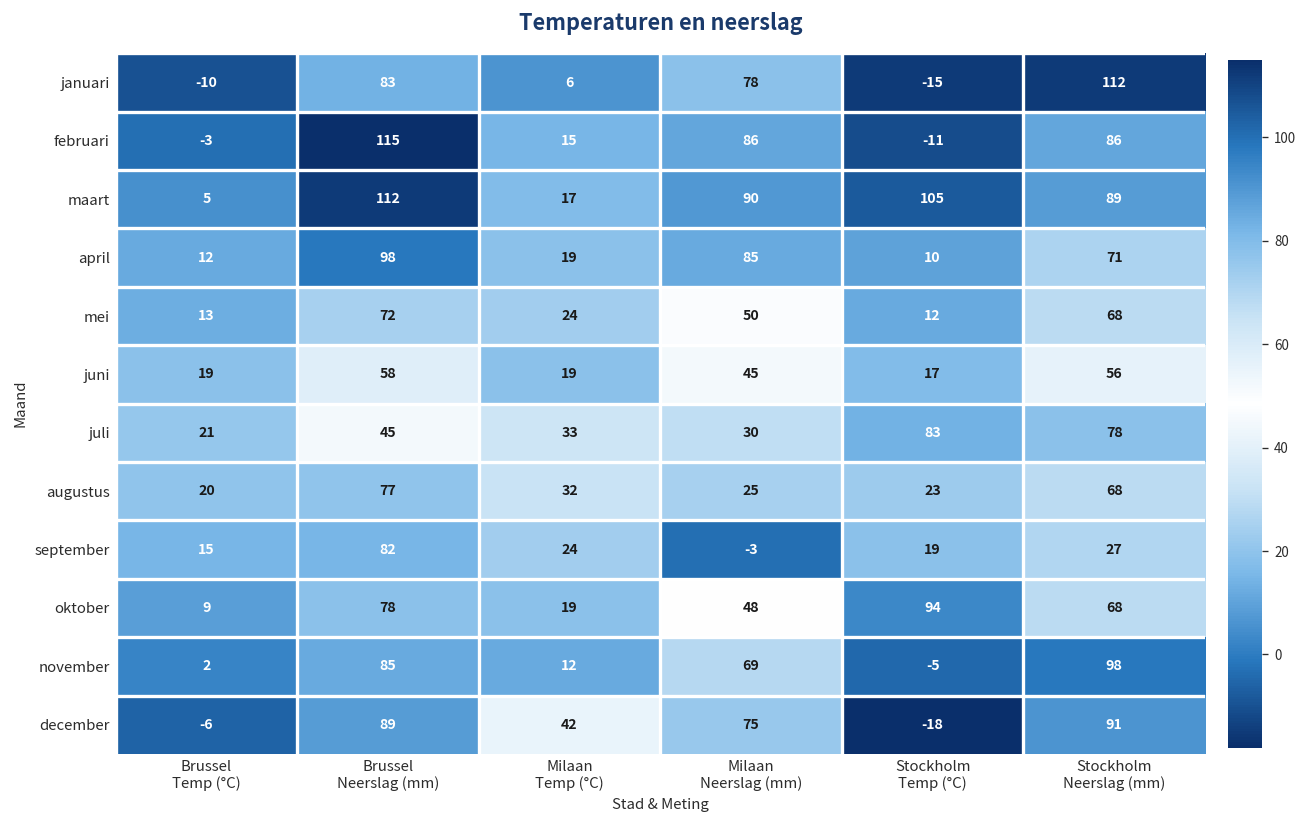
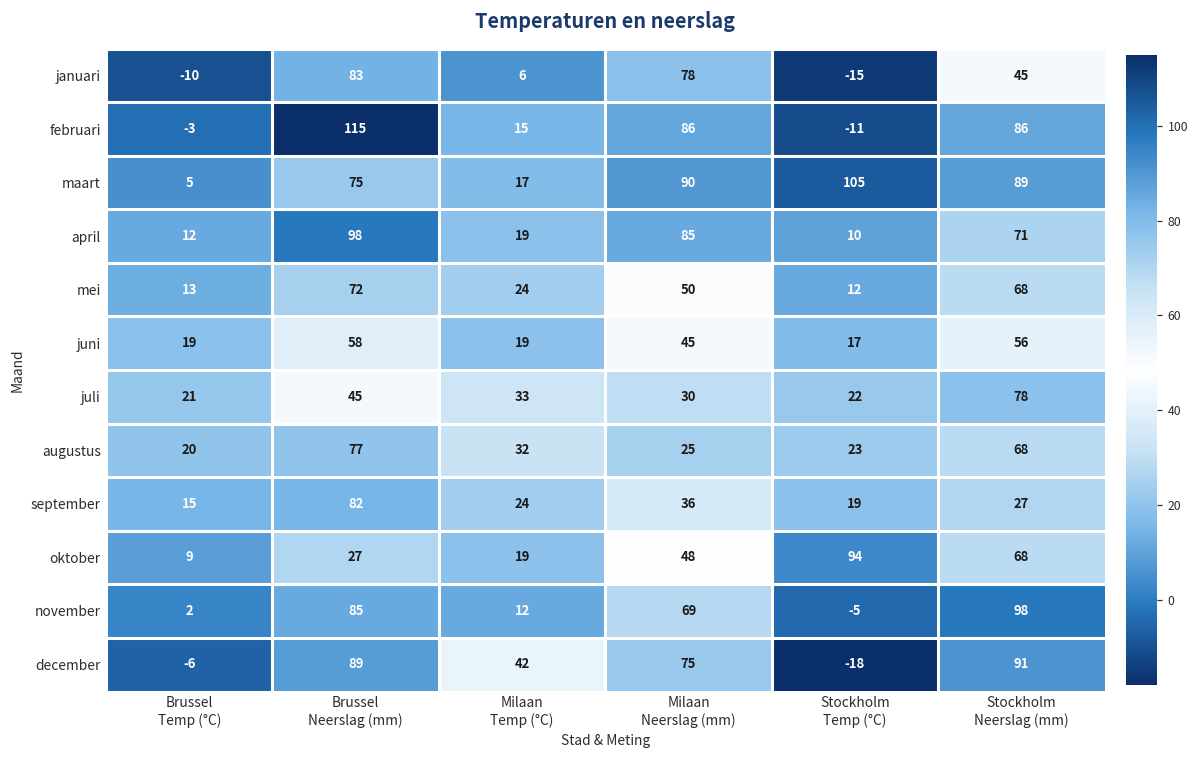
  {
    "januari": {
      "Brussel Temp (°C)": -10,
      "Brussel Neerslag (mm)": 83,
      "Milaan Temp (°C)": 6,
      "Milaan Neerslag (mm)": 78,
      "Stockholm Temp (°C)": -15,
-     "Stockholm Neerslag (mm)": 112
+     "Stockholm Neerslag (mm)": 45
    },
    "februari": {
      "Brussel Temp (°C)": -3,
      "Brussel Neerslag (mm)": 115,
      "Milaan Temp (°C)": 15,
      "Milaan Neerslag (mm)": 86,
      "Stockholm Temp (°C)": -11,
      "Stockholm Neerslag (mm)": 86
    },
    "maart": {
      "Brussel Temp (°C)": 5,
-     "Brussel Neerslag (mm)": 112,
+     "Brussel Neerslag (mm)": 75,
      "Milaan Temp (°C)": 17,
      "Milaan Neerslag (mm)": 90,
      "Stockholm Temp (°C)": 105,
      "Stockholm Neerslag (mm)": 89
    },
    "april": {
      "Brussel Temp (°C)": 12,
      "Brussel Neerslag (mm)": 98,
      "Milaan Temp (°C)": 19,
      "Milaan Neerslag (mm)": 85,
      "Stockholm Temp (°C)": 10,
      "Stockholm Neerslag (mm)": 71
    },
    "mei": {
      "Brussel Temp (°C)": 13,
      "Brussel Neerslag (mm)": 72,
      "Milaan Temp (°C)": 24,
      "Milaan Neerslag (mm)": 50,
      "Stockholm Temp (°C)": 12,
      "Stockholm Neerslag (mm)": 68
    },
    "juni": {
      "Brussel Temp (°C)": 19,
      "Brussel Neerslag (mm)": 58,
      "Milaan Temp (°C)": 19,
      "Milaan Neerslag (mm)": 45,
      "Stockholm Temp (°C)": 17,
      "Stockholm Neerslag (mm)": 56
    },
    "juli": {
      "Brussel Temp (°C)": 21,
      "Brussel Neerslag (mm)": 45,
      "Milaan Temp (°C)": 33,
      "Milaan Neerslag (mm)": 30,
-     "Stockholm Temp (°C)": 83,
+     "Stockholm Temp (°C)": 22,
      "Stockholm Neerslag (mm)": 78
    },
    "augustus": {
      "Brussel Temp (°C)": 20,
      "Brussel Neerslag (mm)": 77,
      "Milaan Temp (°C)": 32,
      "Milaan Neerslag (mm)": 25,
      "Stockholm Temp (°C)": 23,
      "Stockholm Neerslag (mm)": 68
    },
    "september": {
      "Brussel Temp (°C)": 15,
      "Brussel Neerslag (mm)": 82,
      "Milaan Temp (°C)": 24,
-     "Milaan Neerslag (mm)": -3,
+     "Milaan Neerslag (mm)": 36,
      "Stockholm Temp (°C)": 19,
      "Stockholm Neerslag (mm)": 27
    },
    "oktober": {
      "Brussel Temp (°C)": 9,
-     "Brussel Neerslag (mm)": 78,
+     "Brussel Neerslag (mm)": 27,
      "Milaan Temp (°C)": 19,
      "Milaan Neerslag (mm)": 48,
      "Stockholm Temp (°C)": 94,
      "Stockholm Neerslag (mm)": 68
    },
    "november": {
      "Brussel Temp (°C)": 2,
      "Brussel Neerslag (mm)": 85,
      "Milaan Temp (°C)": 12,
      "Milaan Neerslag (mm)": 69,
      "Stockholm Temp (°C)": -5,
      "Stockholm Neerslag (mm)": 98
    },
    "december": {
      "Brussel Temp (°C)": -6,
      "Brussel Neerslag (mm)": 89,
      "Milaan Temp (°C)": 42,
      "Milaan Neerslag (mm)": 75,
      "Stockholm Temp (°C)": -18,
      "Stockholm Neerslag (mm)": 91
    }
  }
